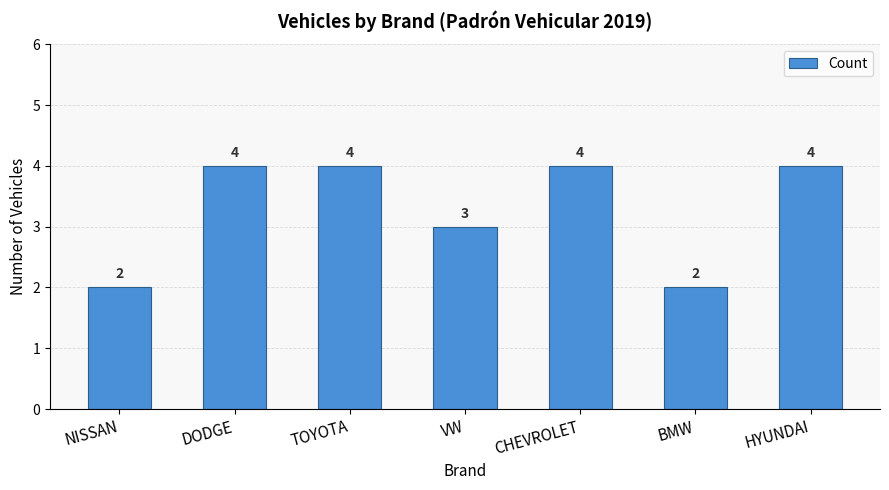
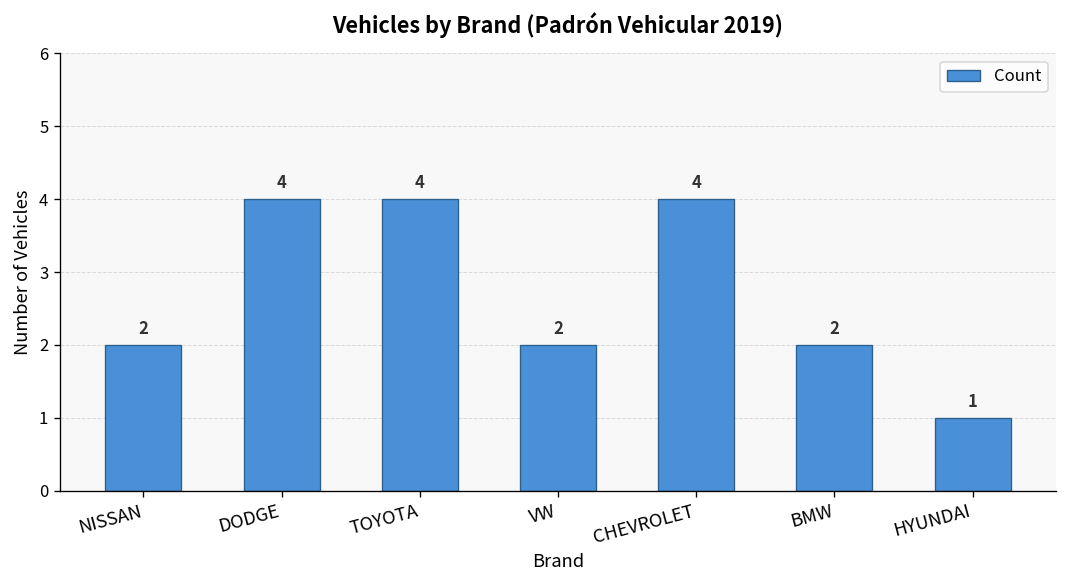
  {
    "NISSAN": 2,
    "DODGE": 4,
    "TOYOTA": 4,
-   "VW": 3,
+   "VW": 2,
    "CHEVROLET": 4,
    "BMW": 2,
-   "HYUNDAI": 4
+   "HYUNDAI": 1
  }
